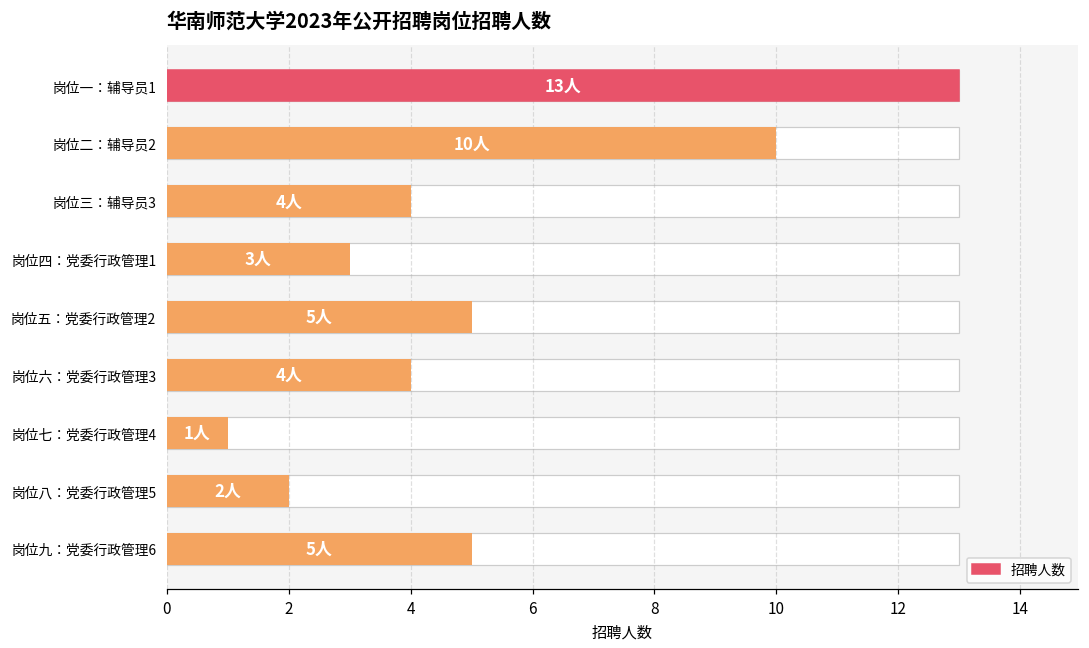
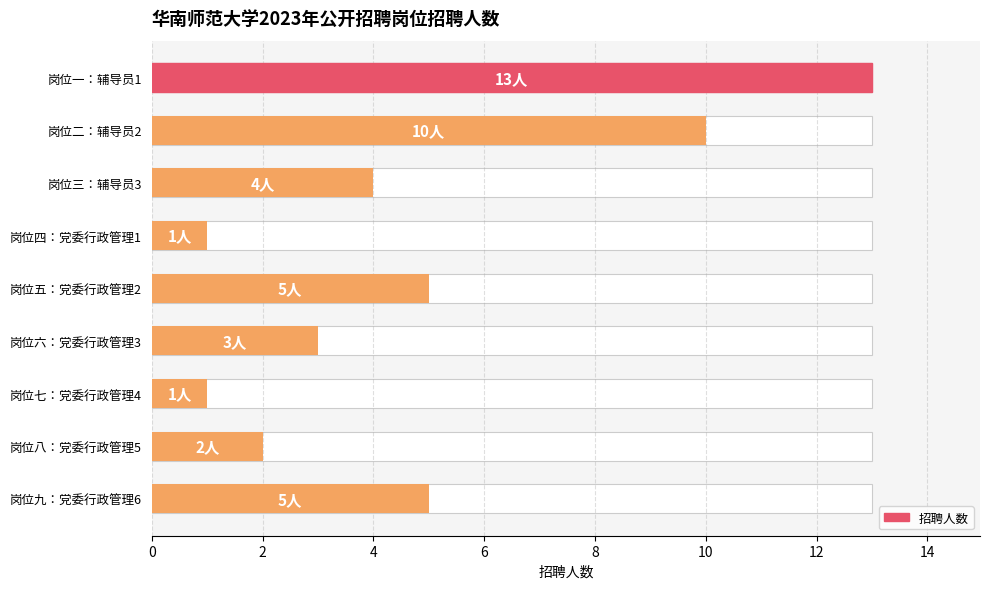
  {
    "招聘人数": {
      "岗位一：辅导员1": "13人",
-     "岗位四：党委行政管理1": "3人",
-     "岗位六：党委行政管理3": "4人"
+     "岗位四：党委行政管理1": "1人",
+     "岗位六：党委行政管理3": "3人"
    }
  }
